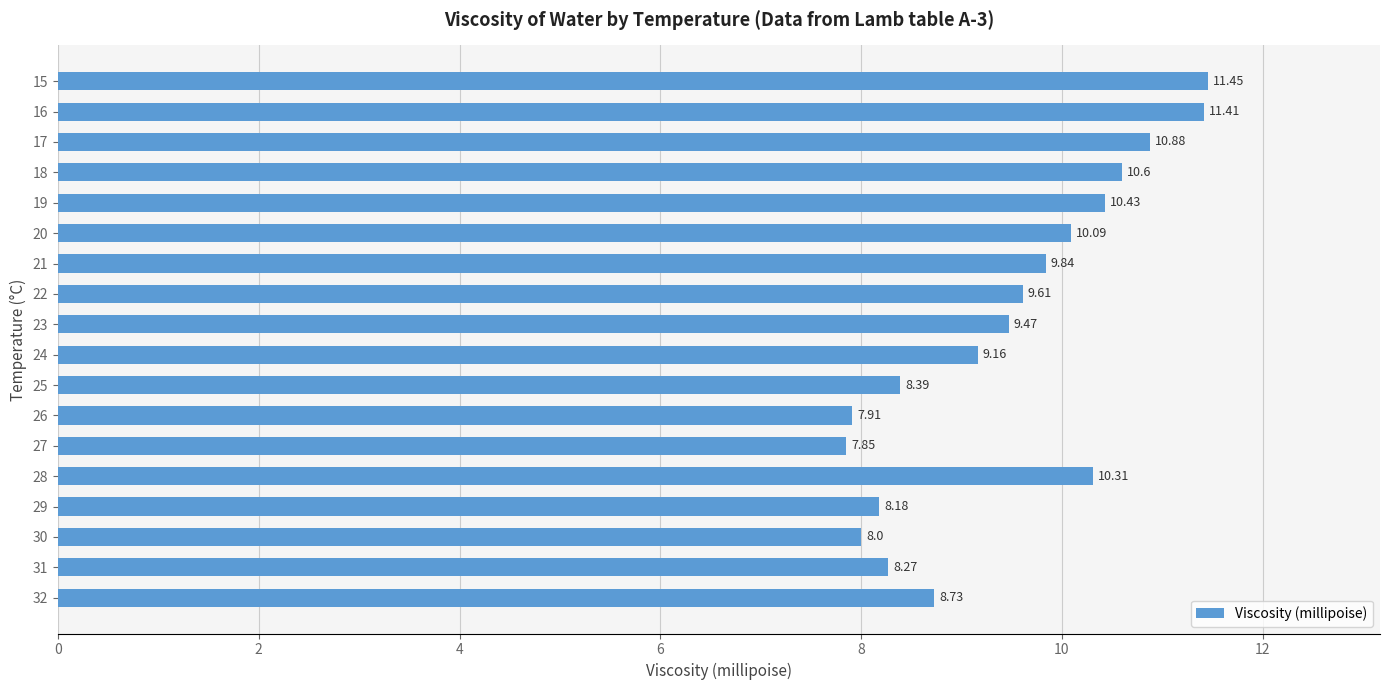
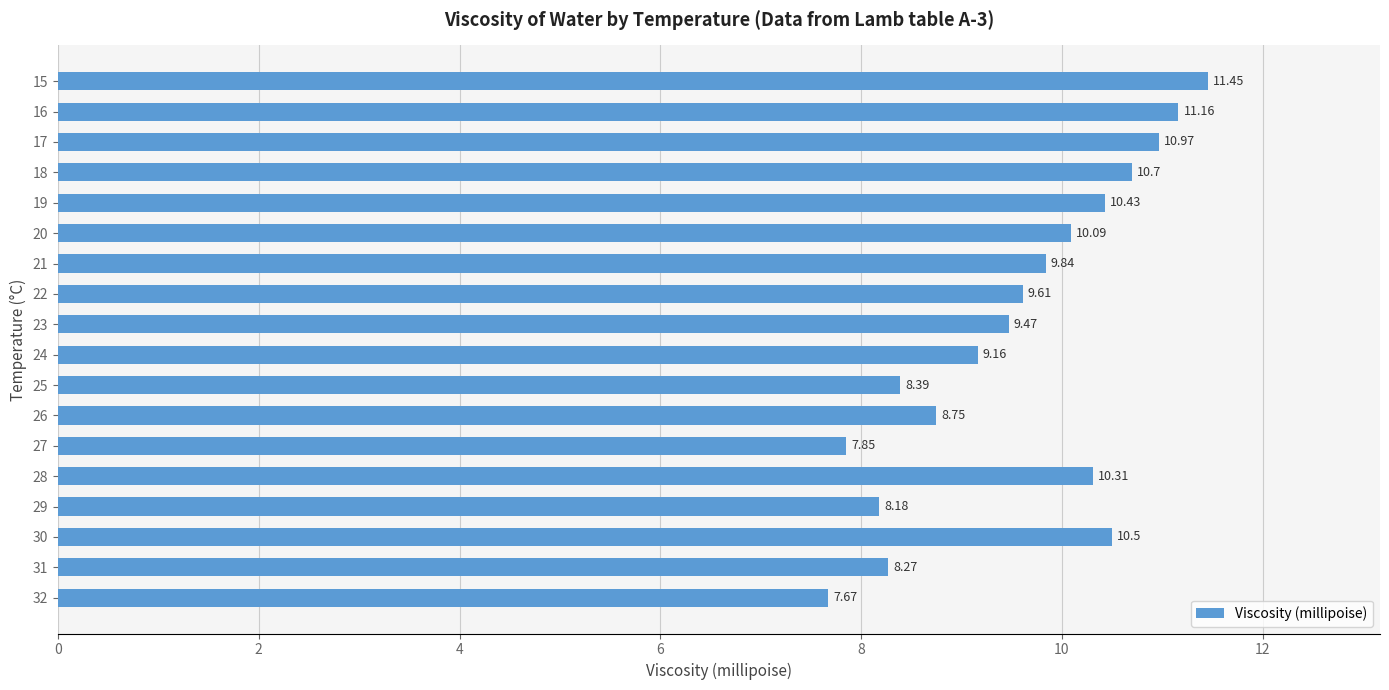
  {
    "15": 11.45,
-   "16": 11.41,
-   "17": 10.88,
-   "18": 10.6,
+   "16": 11.16,
+   "17": 10.97,
+   "18": 10.7,
    "19": 10.43,
    "20": 10.09,
    "21": 9.84,
    "22": 9.61,
    "23": 9.47,
    "24": 9.16,
    "25": 8.39,
-   "26": 7.91,
+   "26": 8.75,
    "27": 7.85,
    "28": 10.31,
    "29": 8.18,
-   "30": 8.0,
+   "30": 10.5,
    "31": 8.27,
-   "32": 8.73
+   "32": 7.67
  }
